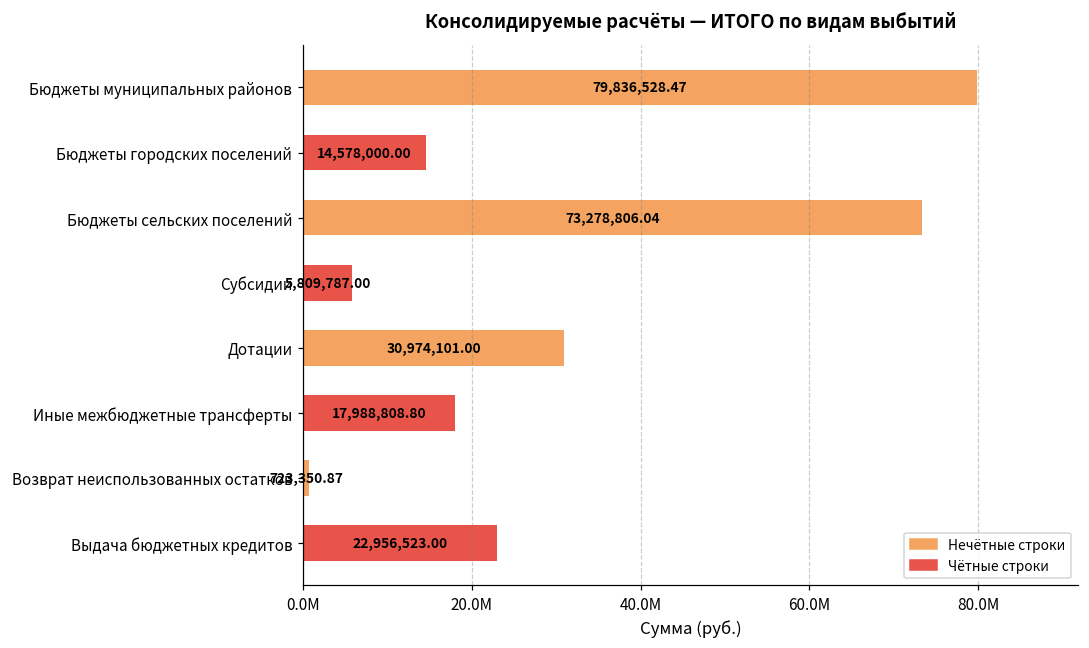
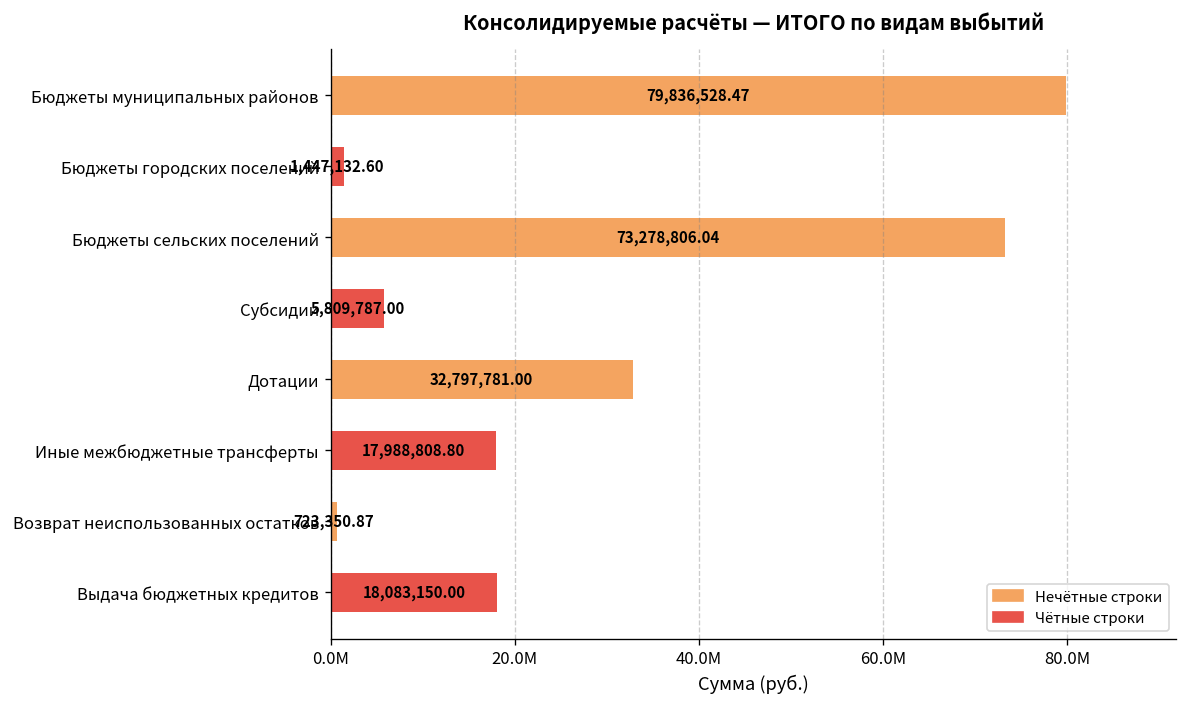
  {
    "Бюджеты муниципальных районов": "79,836,528.47",
-   "Бюджеты городских поселений": "14,578,000.00",
+   "Бюджеты городских поселений": "1,447,132.60",
    "Бюджеты сельских поселений": "73,278,806.04",
    "Субсидии": "5,809,787.00",
-   "Дотации": "30,974,101.00",
+   "Дотации": "32,797,781.00",
    "Иные межбюджетные трансферты": "17,988,808.80",
    "Возврат неиспользованных остатков": "723,350.87",
-   "Выдача бюджетных кредитов": "22,956,523.00"
+   "Выдача бюджетных кредитов": "18,083,150.00"
  }
